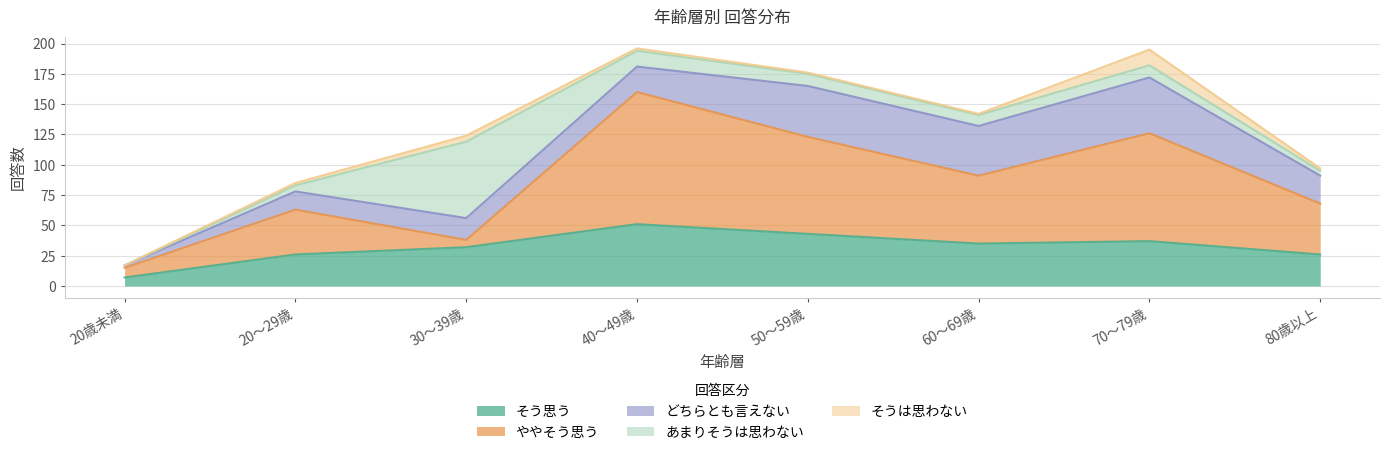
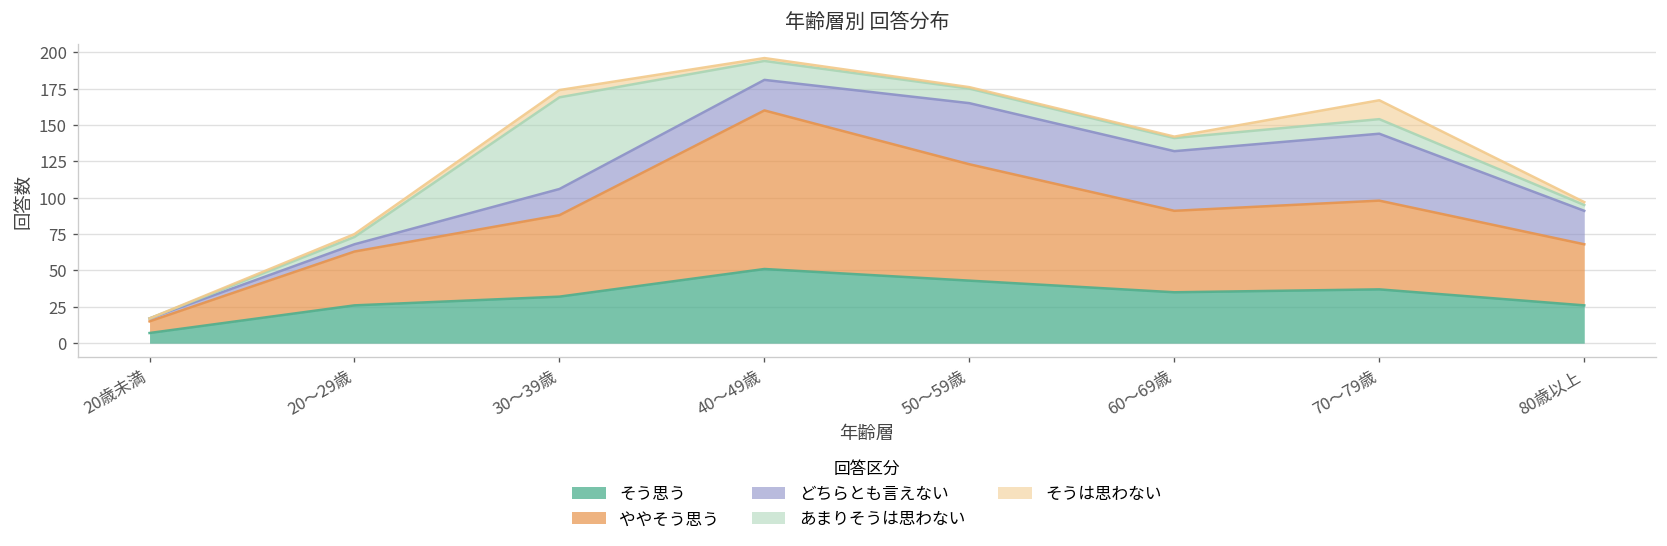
  {
    "そう思う": {
      "20歳未満": 7,
      "20～29歳": 26,
      "30～39歳": 32,
      "40～49歳": 51,
      "50～59歳": 43,
      "60～69歳": 35,
      "70～79歳": 37,
      "80歳以上": 26
    },
    "ややそう思う": {
      "20～29歳": 37,
-     "30～39歳": 6,
+     "30～39歳": 56,
      "40～49歳": 109,
      "50～59歳": 80,
      "60～69歳": 56,
-     "70～79歳": 89,
+     "70～79歳": 61,
      "80歳以上": 42
    },
    "どちらとも言えない": {
-     "20～29歳": 15,
+     "20～29歳": 5,
      "30～39歳": 18,
      "40～49歳": 21,
      "50～59歳": 42,
      "60～69歳": 41,
      "70～79歳": 46,
      "80歳以上": 23
    },
    "あまりそうは思わない": {
      "30～39歳": 63,
      "70～79歳": 10
    },
    "そうは思わない": {
      "30～39歳": 5,
      "70～79歳": 13
    }
  }
